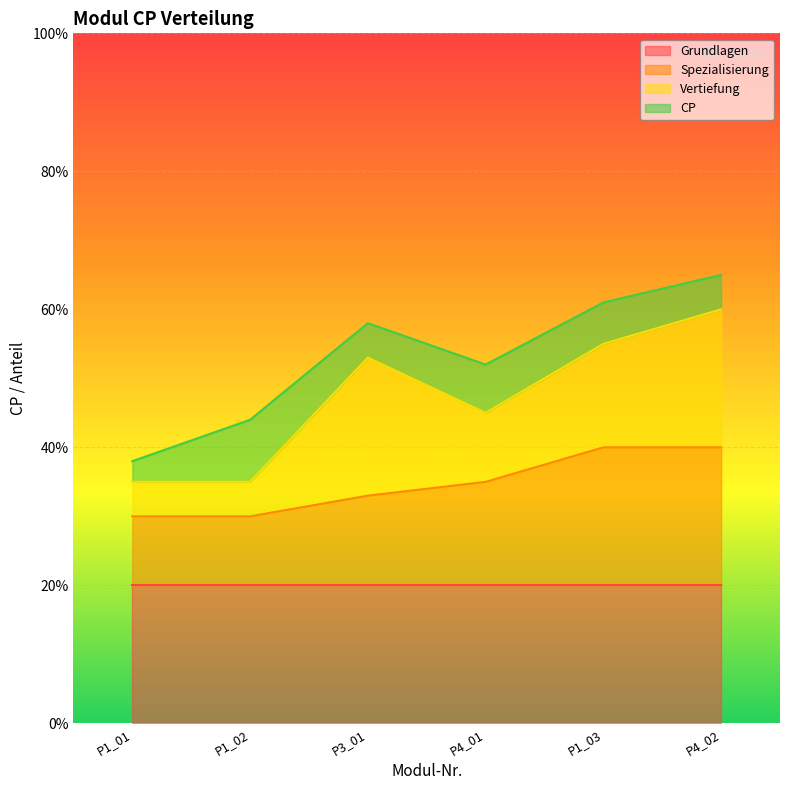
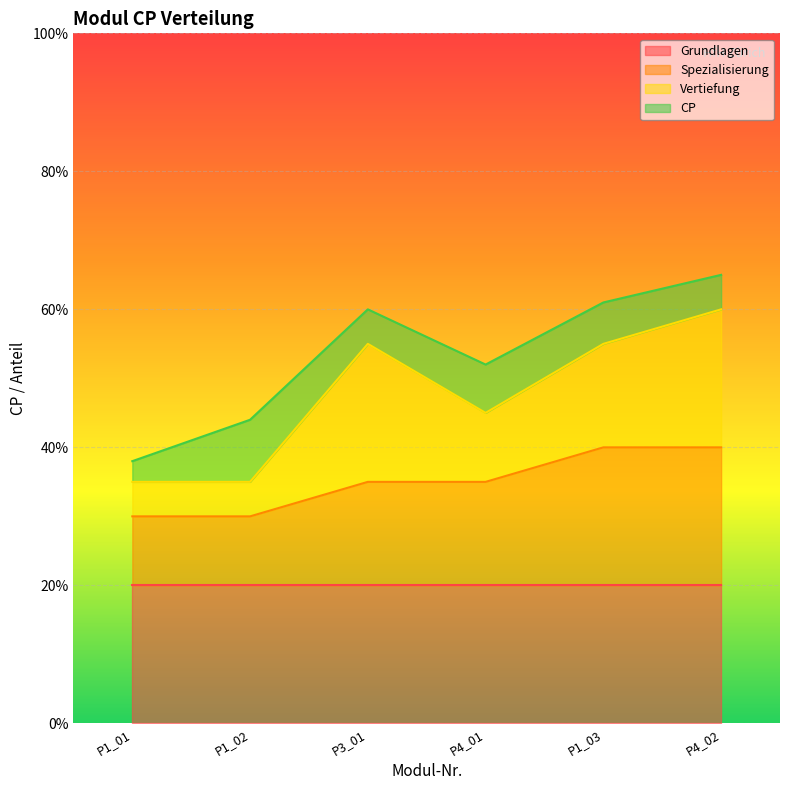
  {
    "Grundlagen": {
      "P1_01": "20%",
      "P1_02": "20%",
      "P3_01": "20%",
      "P4_01": "20%",
      "P1_03": "20%",
      "P4_02": "20%"
    },
    "Spezialisierung": {
      "P1_01": "30%",
      "P1_02": "30%",
-     "P3_01": "33%",
+     "P3_01": "35%",
      "P4_01": "35%",
      "P1_03": "40%",
      "P4_02": "40%"
    },
    "Vertiefung": {
      "P1_01": "35%",
      "P1_02": "35%",
      "P3_01": "20%",
      "P4_01": "45%",
      "P1_03": "55%",
      "P4_02": "60%"
    },
    "CP": {
      "P1_01": "38%",
      "P1_02": "44%",
      "P3_01": "5%",
      "P4_01": "52%",
      "P1_03": "61%",
      "P4_02": "65%"
    }
  }
